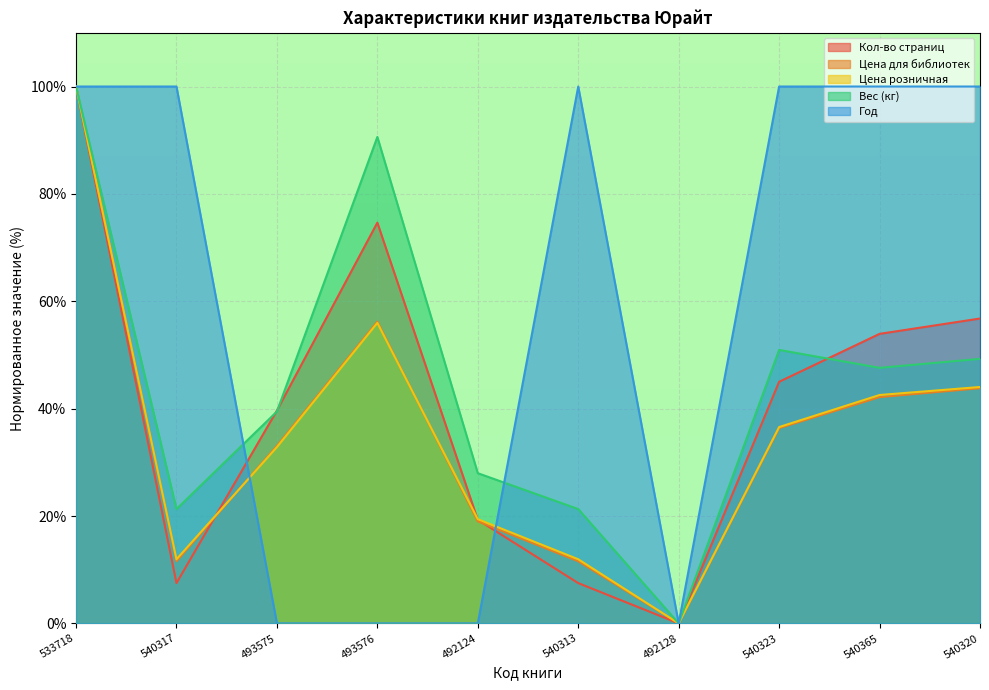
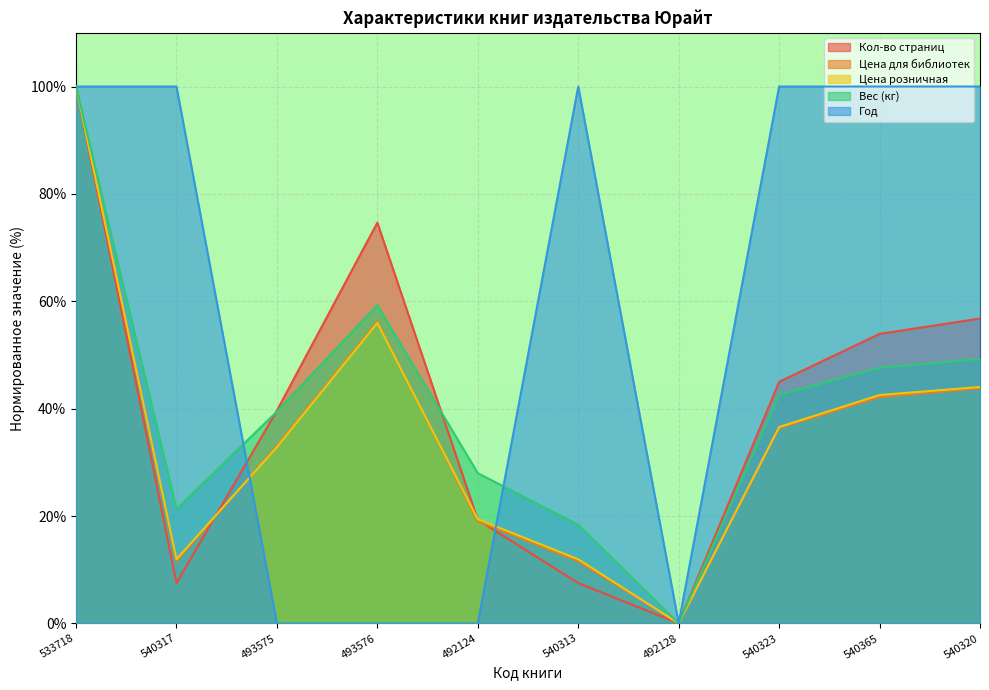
  {
    "Вес (кг)": {
      "540317": "21%",
-     "493576": "91%",
+     "493576": "59%",
      "492124": "28%",
-     "540313": "21%",
-     "540323": "51%",
+     "540313": "18%",
+     "540323": "43%",
      "540365": "48%",
      "540320": "49%"
    },
    "Год": {
      "540317": "100%",
      "493575": "0%",
      "493576": "0%",
      "492124": "0%",
      "540313": "100%",
      "540323": "100%",
      "540320": "100%"
    }
  }
